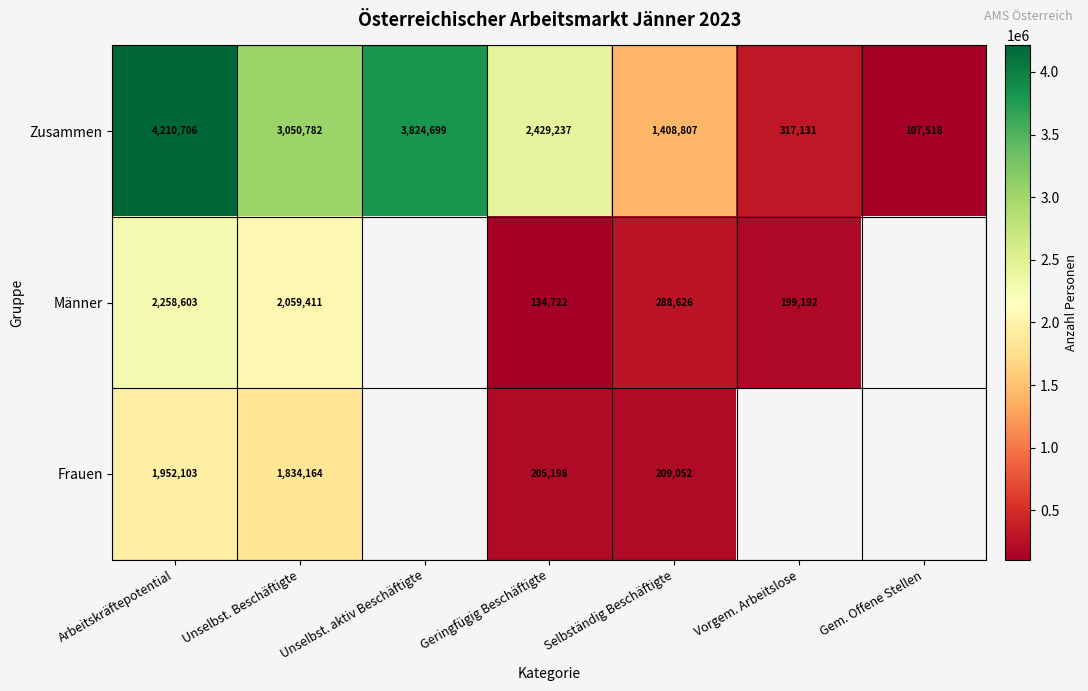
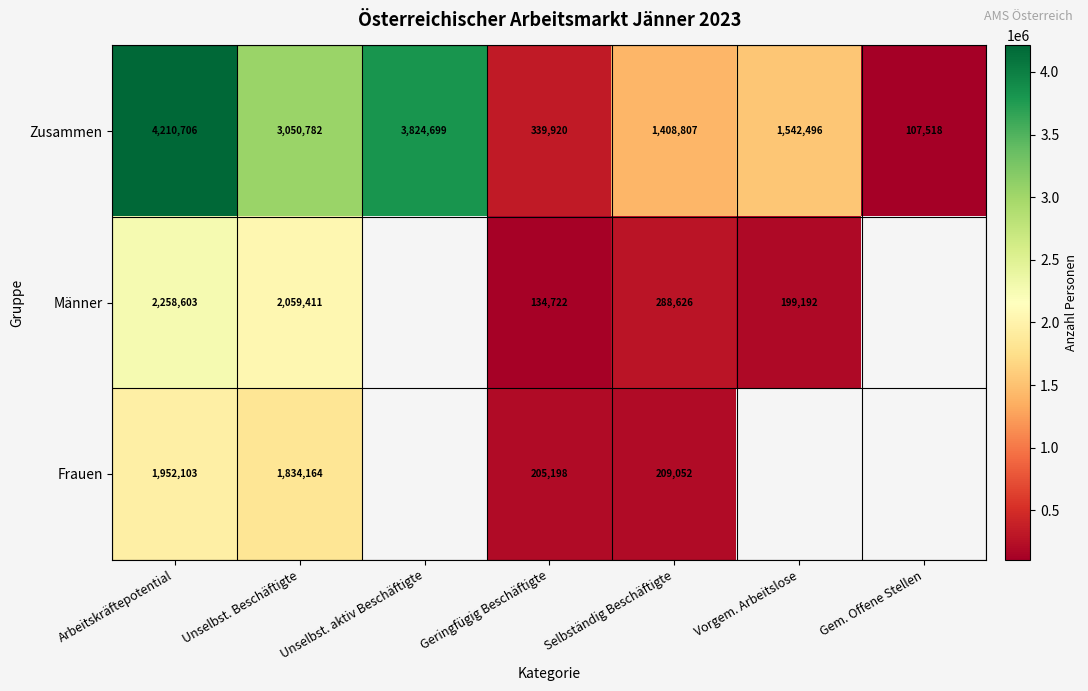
  {
    "Zusammen": {
      "Arbeitskräftepotential": "4,210,706",
      "Unselbst. Beschäftigte": "3,050,782",
      "Unselbst. aktiv Beschäftigte": "3,824,699",
-     "Geringfügig Beschäftigte": "2,429,237",
+     "Geringfügig Beschäftigte": "339,920",
      "Selbständig Beschäftigte": "1,408,807",
-     "Vorgem. Arbeitslose": "317,131",
+     "Vorgem. Arbeitslose": "1,542,496",
      "Gem. Offene Stellen": "107,518"
    },
    "Männer": {
      "Arbeitskräftepotential": "2,258,603",
      "Unselbst. Beschäftigte": "2,059,411",
      "Geringfügig Beschäftigte": "134,722",
      "Selbständig Beschäftigte": "288,626",
      "Vorgem. Arbeitslose": "199,192"
    },
    "Frauen": {
      "Arbeitskräftepotential": "1,952,103",
      "Unselbst. Beschäftigte": "1,834,164",
      "Geringfügig Beschäftigte": "205,198",
      "Selbständig Beschäftigte": "209,052"
    }
  }
